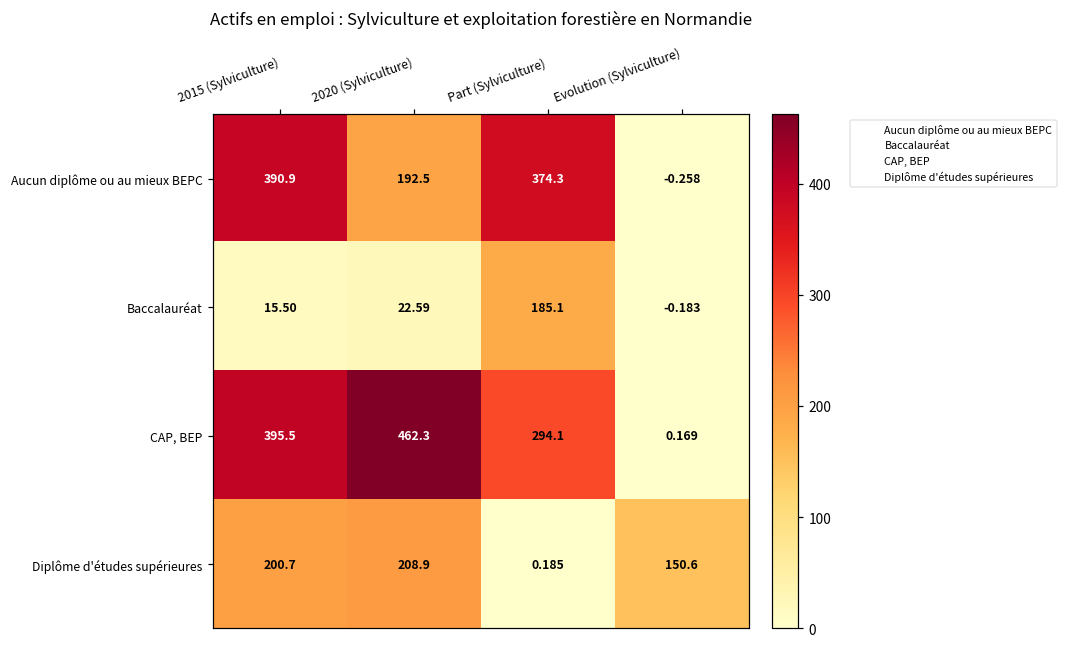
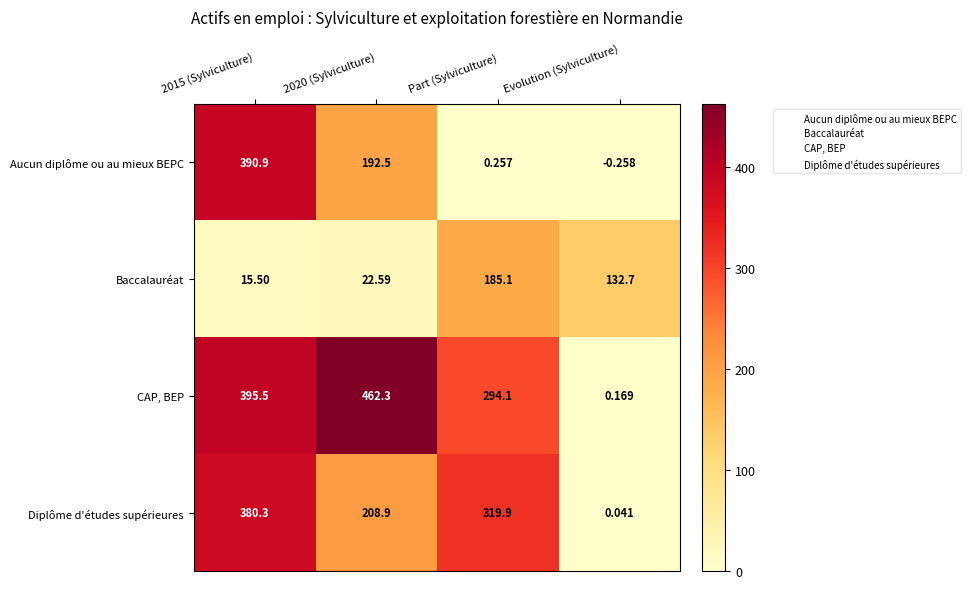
  {
    "Aucun diplôme ou au mieux BEPC": {
      "2015 (Sylviculture)": 390.9,
      "2020 (Sylviculture)": 192.5,
-     "Part (Sylviculture)": 374.3,
+     "Part (Sylviculture)": 0.257,
      "Evolution (Sylviculture)": -0.258
    },
    "Baccalauréat": {
      "2015 (Sylviculture)": 15.50,
      "2020 (Sylviculture)": 22.59,
      "Part (Sylviculture)": 185.1,
-     "Evolution (Sylviculture)": -0.183
+     "Evolution (Sylviculture)": 132.7
    },
    "CAP, BEP": {
      "2015 (Sylviculture)": 395.5,
      "2020 (Sylviculture)": 462.3,
      "Part (Sylviculture)": 294.1,
      "Evolution (Sylviculture)": 0.169
    },
    "Diplôme d'études supérieures": {
-     "2015 (Sylviculture)": 200.7,
+     "2015 (Sylviculture)": 380.3,
      "2020 (Sylviculture)": 208.9,
-     "Part (Sylviculture)": 0.185,
-     "Evolution (Sylviculture)": 150.6
+     "Part (Sylviculture)": 319.9,
+     "Evolution (Sylviculture)": 0.041
    }
  }
